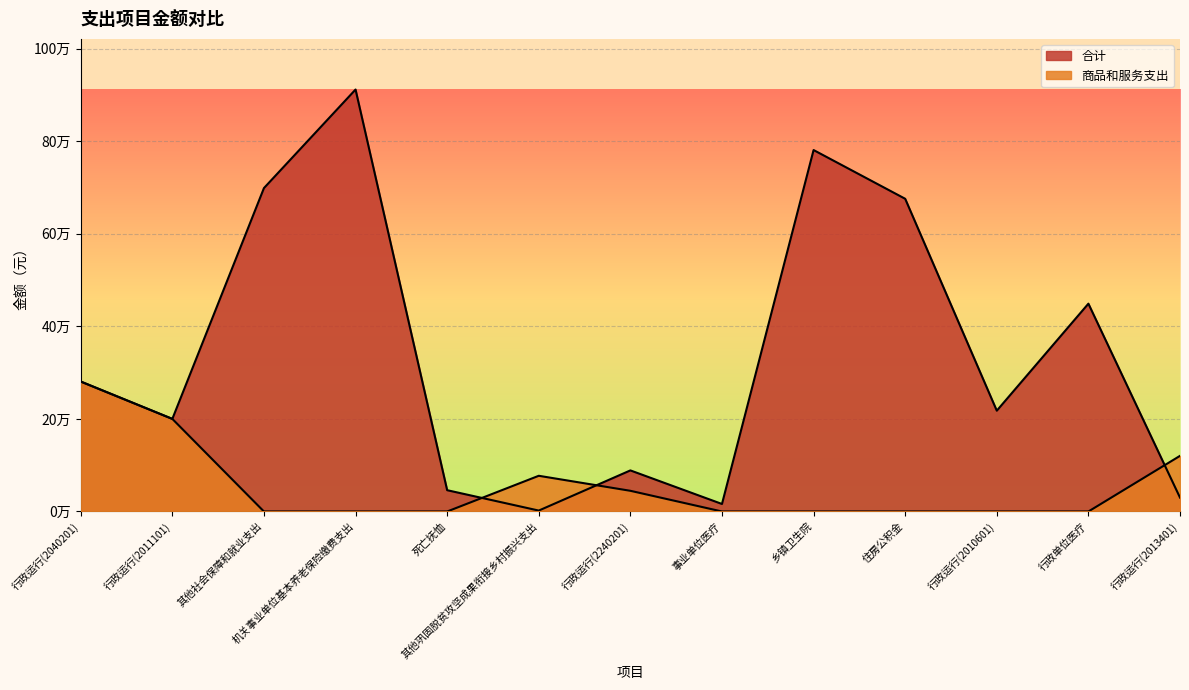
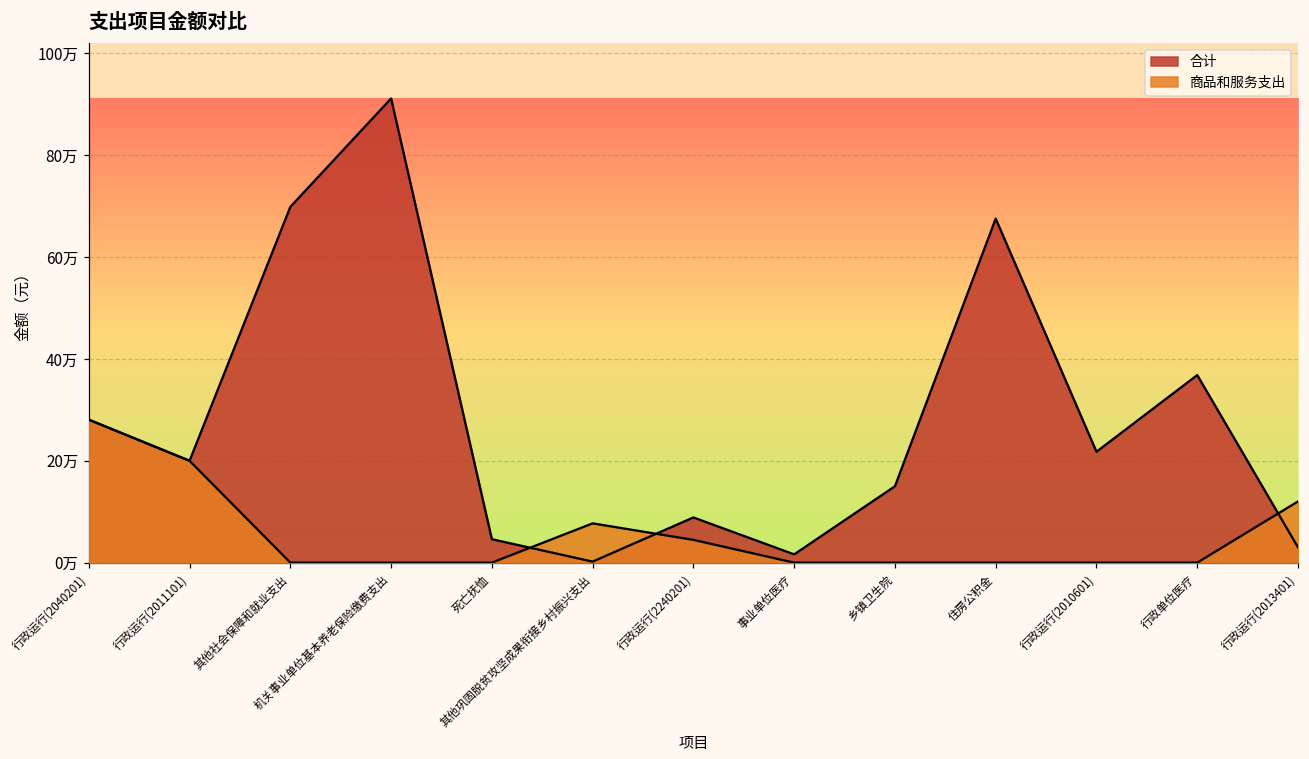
  {
    "合计": {
      "其他社会保障和就业支出": "70万",
      "机关事业单位基本养老保险缴费支出": "91万",
      "死亡抚恤": "5万",
      "其他巩固脱贫攻坚成果衔接乡村振兴支出": "0万",
      "行政运行(2240201)": "9万",
      "事业单位医疗": "2万",
-     "乡镇卫生院": "78万",
+     "乡镇卫生院": "15万",
      "住房公积金": "68万",
      "行政运行(2010601)": "22万",
-     "行政单位医疗": "45万",
+     "行政单位医疗": "37万",
      "行政运行(2013401)": "3万"
    },
    "商品和服务支出": {
      "其他社会保障和就业支出": "0万",
      "机关事业单位基本养老保险缴费支出": "0万",
      "死亡抚恤": "0万",
      "其他巩固脱贫攻坚成果衔接乡村振兴支出": "8万",
      "行政运行(2240201)": "4万",
      "事业单位医疗": "0万",
      "乡镇卫生院": "0万",
      "住房公积金": "0万",
      "行政运行(2010601)": "0万",
      "行政单位医疗": "0万",
      "行政运行(2013401)": "12万"
    }
  }
